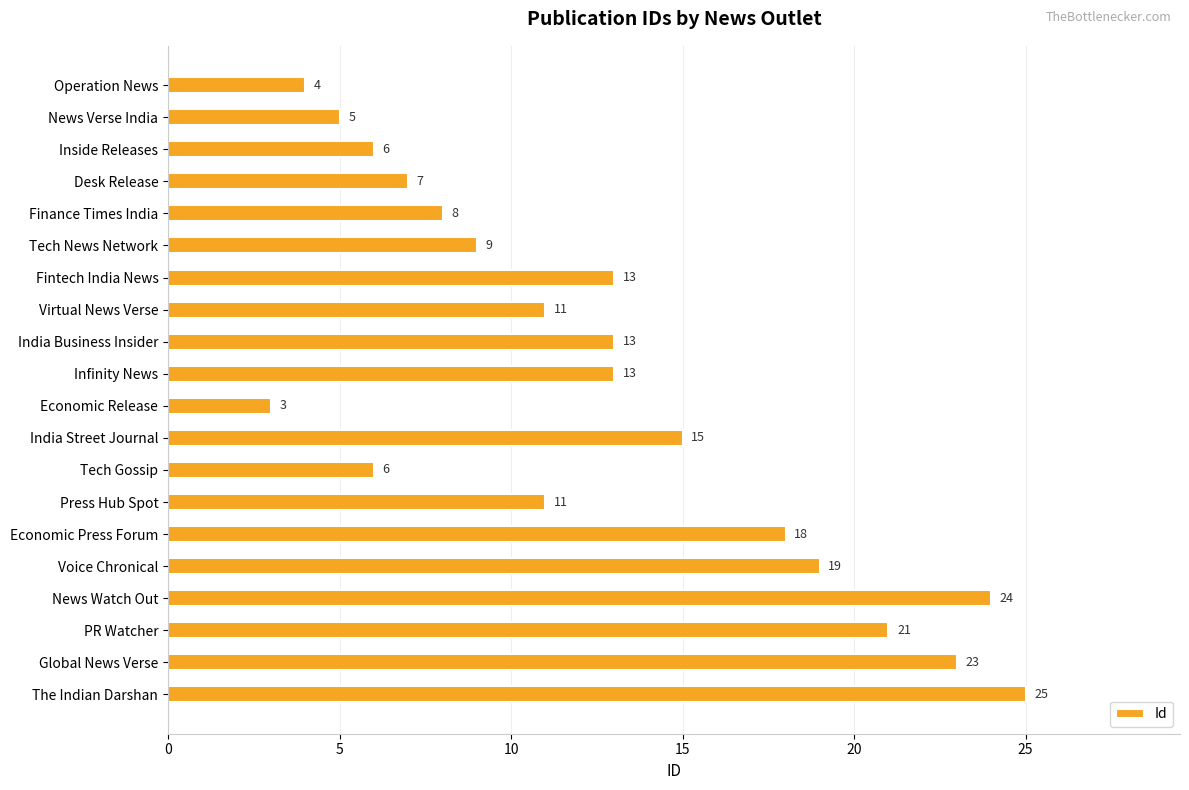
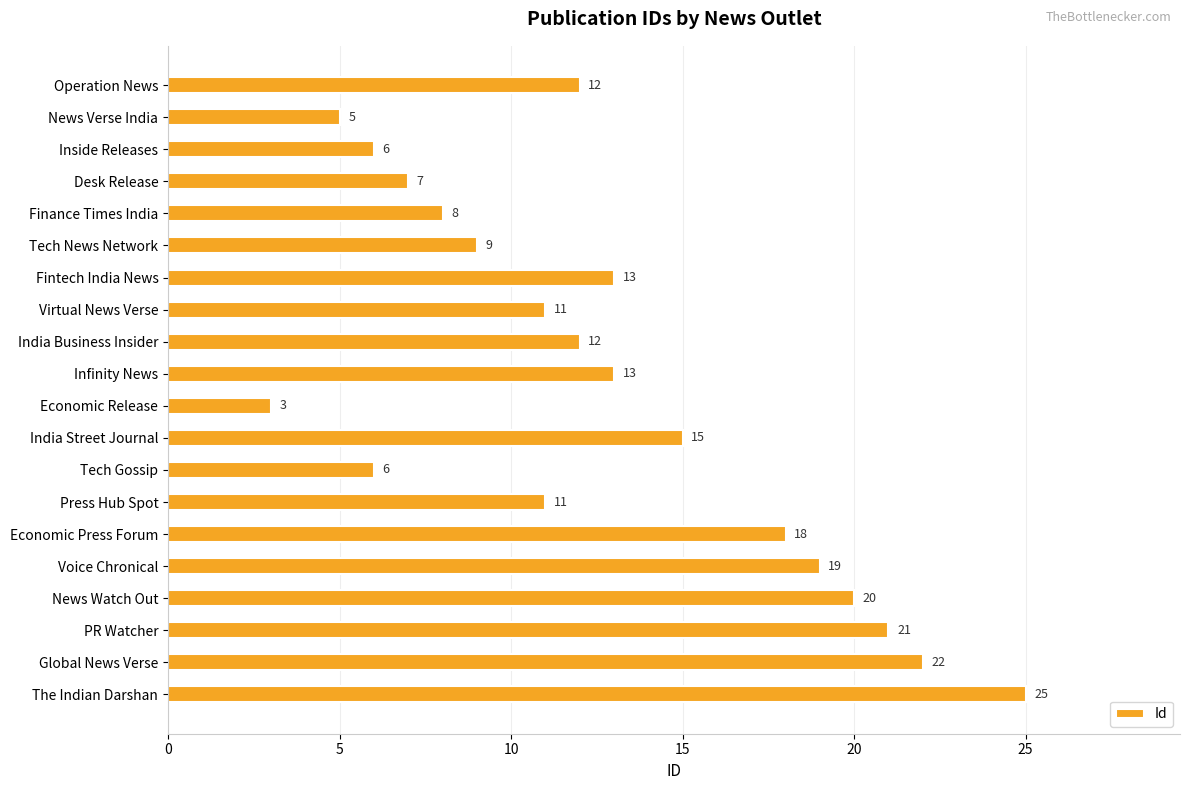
  {
-   "Operation News": 4,
+   "Operation News": 12,
    "News Verse India": 5,
    "Inside Releases": 6,
    "Desk Release": 7,
    "Finance Times India": 8,
    "Tech News Network": 9,
    "Fintech India News": 13,
    "Virtual News Verse": 11,
-   "India Business Insider": 13,
+   "India Business Insider": 12,
    "Infinity News": 13,
    "Economic Release": 3,
    "India Street Journal": 15,
    "Tech Gossip": 6,
    "Press Hub Spot": 11,
    "Economic Press Forum": 18,
    "Voice Chronical": 19,
-   "News Watch Out": 24,
+   "News Watch Out": 20,
    "PR Watcher": 21,
-   "Global News Verse": 23,
+   "Global News Verse": 22,
    "The Indian Darshan": 25
  }
